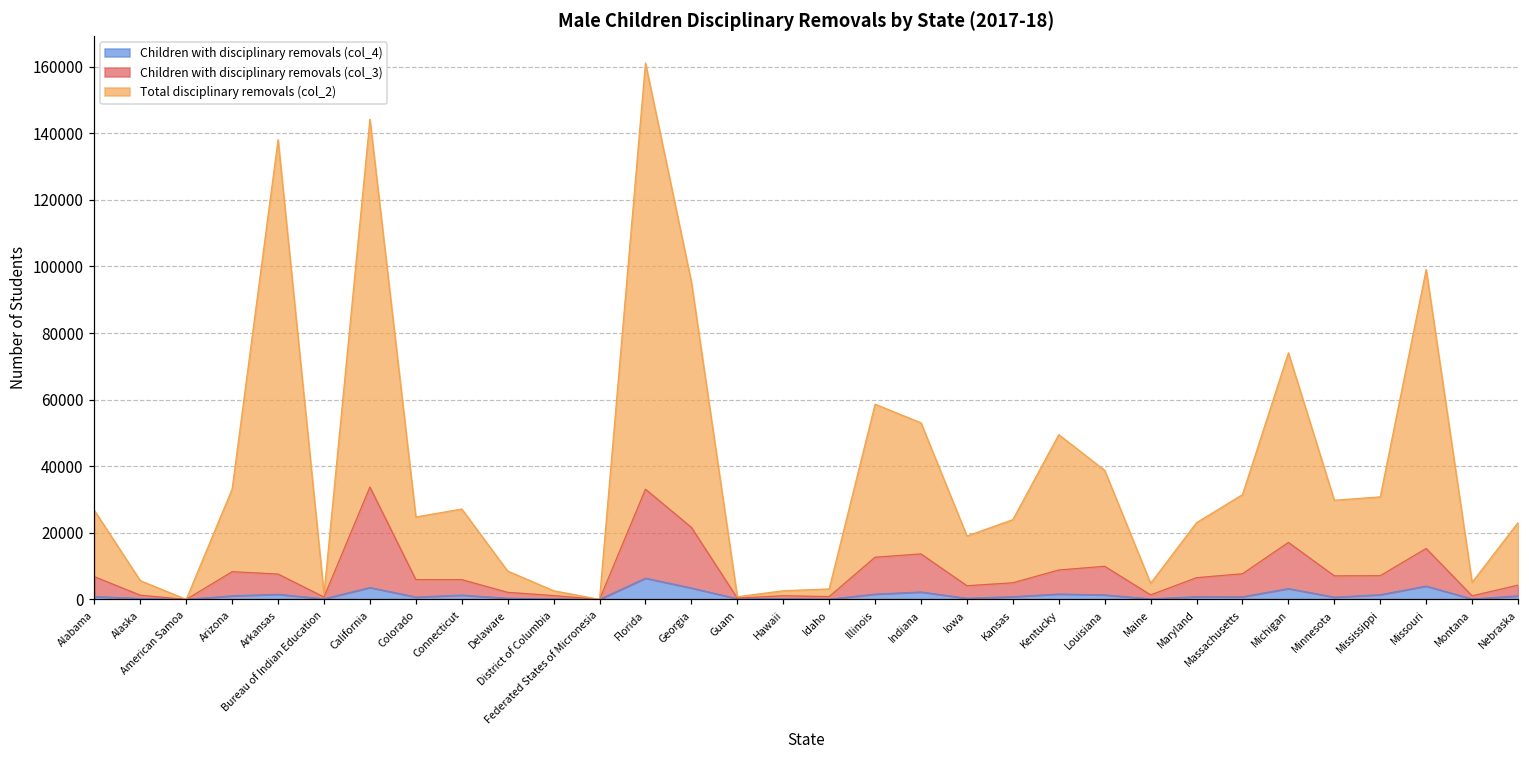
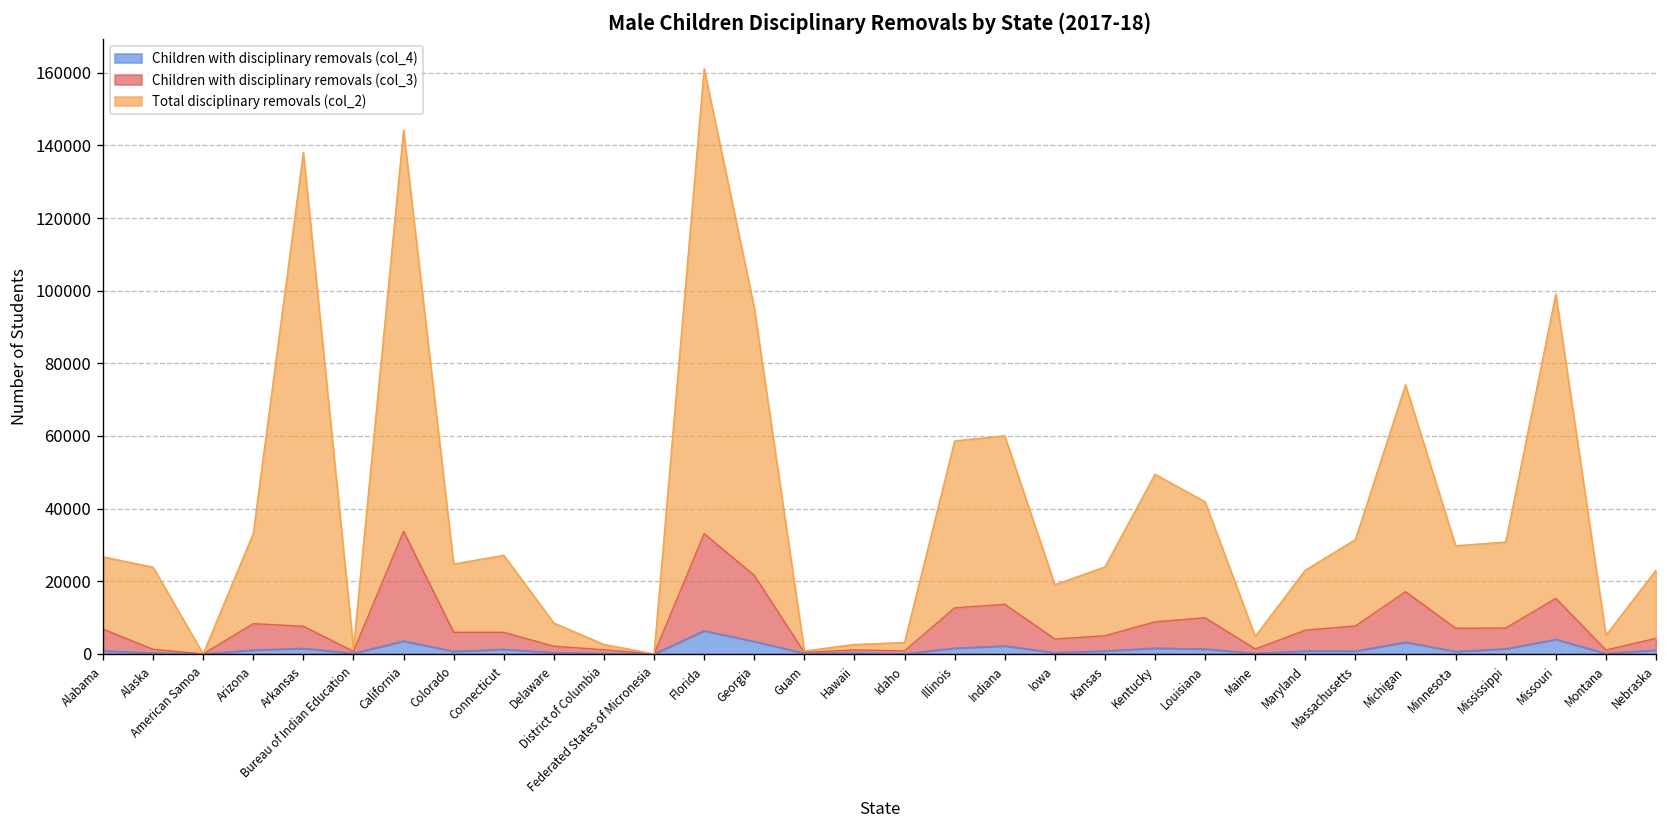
  {
    "Children with disciplinary removals (col_4)": {
      "Alabama": 1000,
      "Alaska": 0,
      "Arizona": 1000,
      "Arkansas": 2000,
      "California": 4000,
      "Colorado": 1000,
      "Connecticut": 1000,
      "Delaware": 0,
      "District of Columbia": 0,
      "Florida": 6000,
      "Georgia": 3000,
      "Hawaii": 0,
      "Illinois": 2000,
      "Indiana": 2000,
      "Iowa": 0,
      "Kansas": 1000,
      "Kentucky": 2000,
      "Louisiana": 1000,
      "Maine": 0,
      "Maryland": 1000,
      "Massachusetts": 1000,
      "Michigan": 3000,
      "Minnesota": 1000,
      "Mississippi": 1000,
      "Missouri": 4000,
      "Montana": 0,
      "Nebraska": 1000
    },
    "Children with disciplinary removals (col_3)": {
      "Alabama": 6000,
      "Alaska": 1000,
      "Arizona": 7000,
      "Arkansas": 6000,
      "California": 30000,
      "Colorado": 5000,
      "Connecticut": 5000,
      "Delaware": 2000,
      "District of Columbia": 1000,
      "Florida": 27000,
      "Georgia": 18000,
      "Hawaii": 1000,
      "Illinois": 11000,
      "Indiana": 11000,
      "Iowa": 4000,
      "Kansas": 4000,
      "Kentucky": 7000,
      "Louisiana": 9000,
      "Maine": 1000,
      "Maryland": 6000,
      "Massachusetts": 7000,
      "Michigan": 14000,
      "Minnesota": 6000,
      "Mississippi": 6000,
      "Missouri": 11000,
      "Montana": 1000,
      "Nebraska": 3000
    },
    "Total disciplinary removals (col_2)": {
      "Alabama": 20000,
-     "Alaska": 4000,
+     "Alaska": 23000,
      "Arizona": 25000,
      "Arkansas": 130000,
      "Bureau of Indian Education": 1000,
      "California": 110000,
      "Colorado": 19000,
      "Connecticut": 21000,
      "Delaware": 6000,
      "District of Columbia": 1000,
      "Florida": 128000,
      "Georgia": 74000,
      "Hawaii": 1000,
      "Idaho": 2000,
      "Illinois": 46000,
-     "Indiana": 39000,
+     "Indiana": 46000,
      "Iowa": 15000,
      "Kansas": 19000,
      "Kentucky": 41000,
-     "Louisiana": 29000,
+     "Louisiana": 32000,
      "Maine": 3000,
      "Maryland": 17000,
      "Massachusetts": 24000,
      "Michigan": 57000,
      "Minnesota": 23000,
      "Mississippi": 24000,
      "Missouri": 84000,
      "Montana": 4000,
      "Nebraska": 19000
    }
  }
